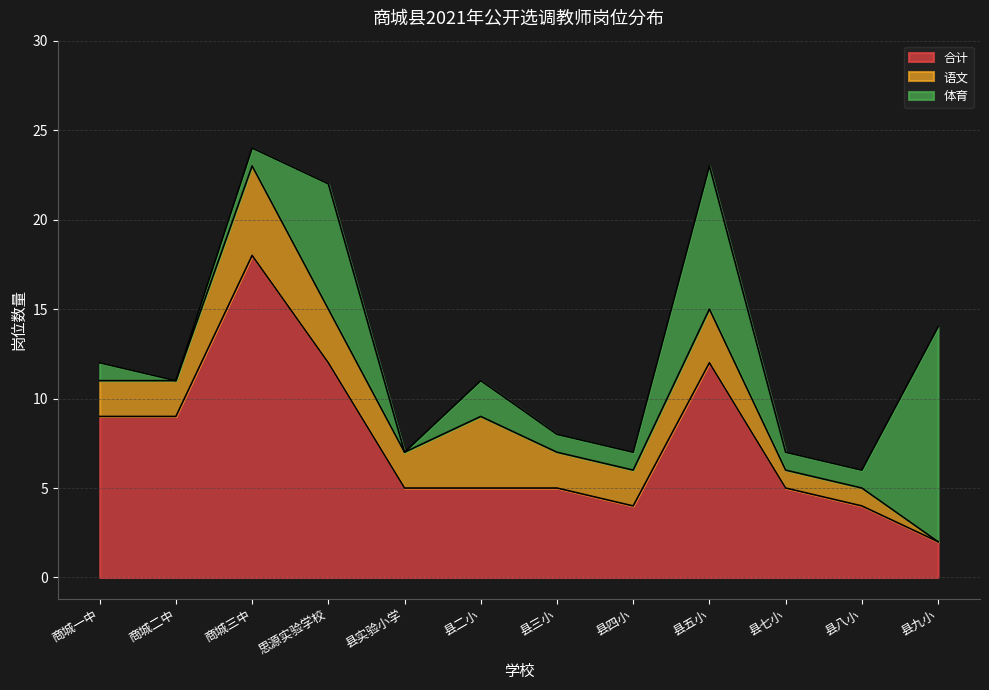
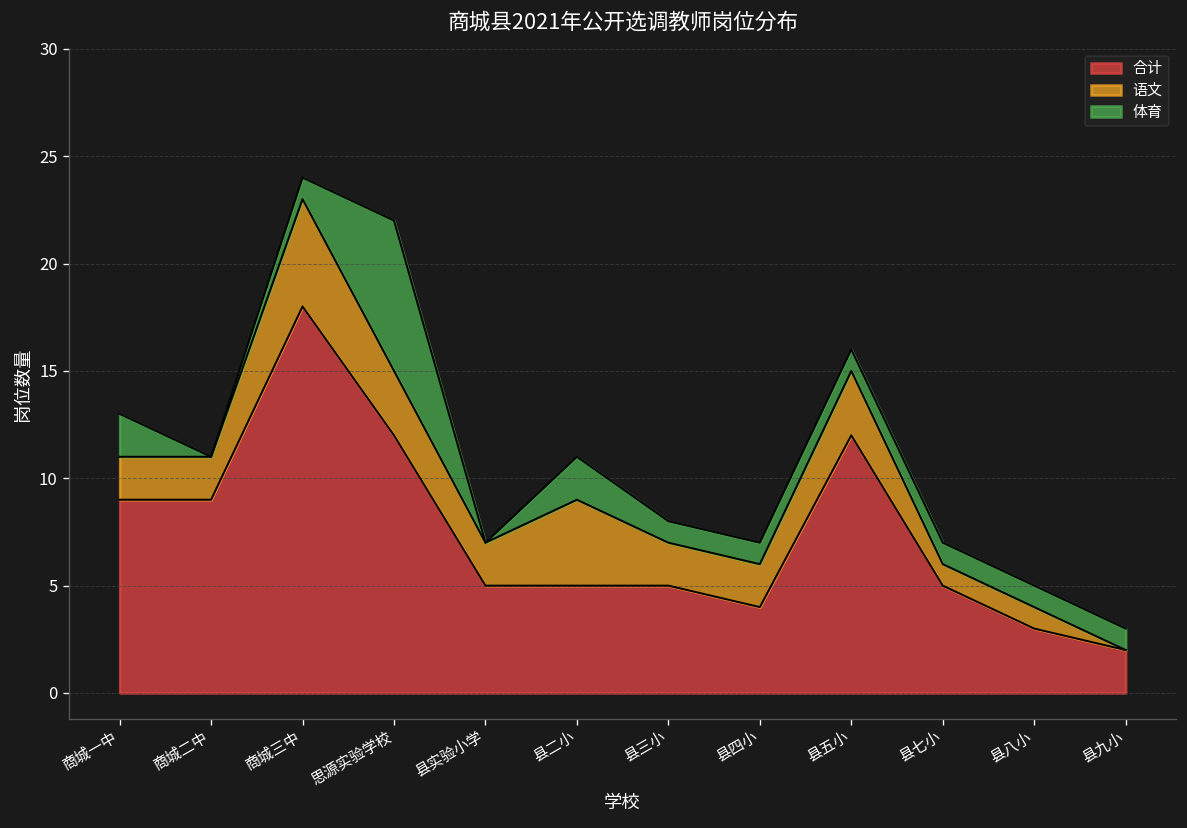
  {
    "合计": {
      "商城一中": 9,
      "商城二中": 9,
      "商城三中": 18,
      "思源实验学校": 12,
      "县实验小学": 5,
      "县二小": 5,
      "县三小": 5,
      "县四小": 4,
      "县五小": 12,
      "县七小": 5,
-     "县八小": 4
+     "县八小": 3
    },
    "语文": {
      "商城一中": 2,
      "商城三中": 5,
      "思源实验学校": 3,
      "县二小": 4,
      "县三小": 2,
      "县四小": 2,
      "县五小": 3,
      "县七小": 1,
      "县八小": 1
    },
    "体育": {
-     "商城一中": 1,
+     "商城一中": 2,
      "商城三中": 1,
      "思源实验学校": 7,
      "县二小": 2,
      "县三小": 1,
      "县四小": 1,
-     "县五小": 8,
+     "县五小": 1,
      "县七小": 1,
      "县八小": 1,
-     "县九小": 12
+     "县九小": 1
    }
  }
